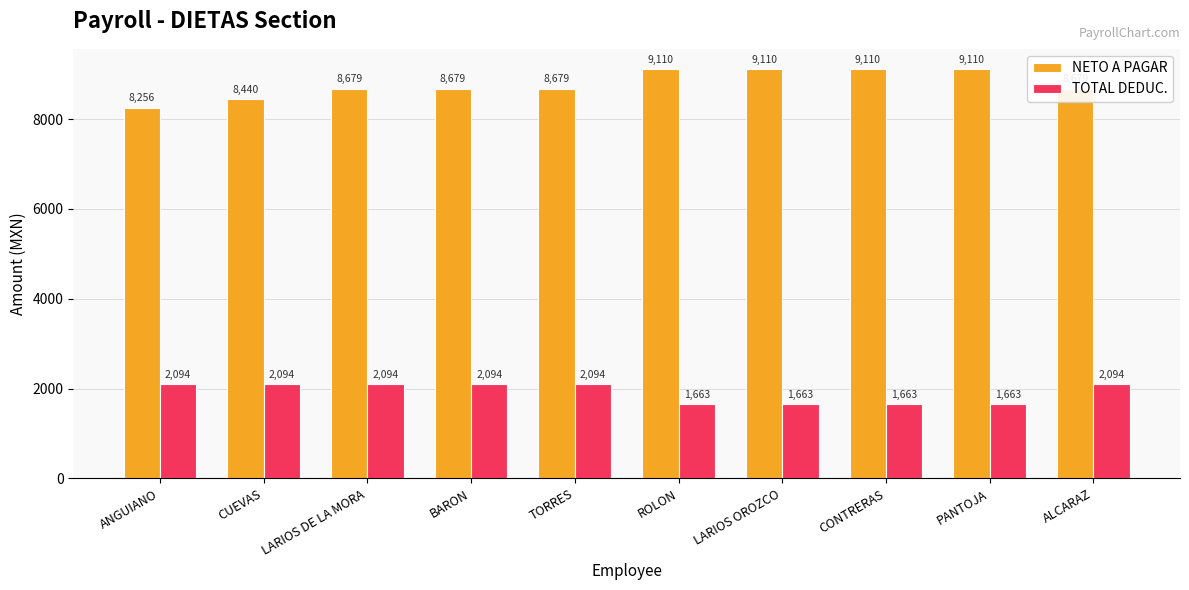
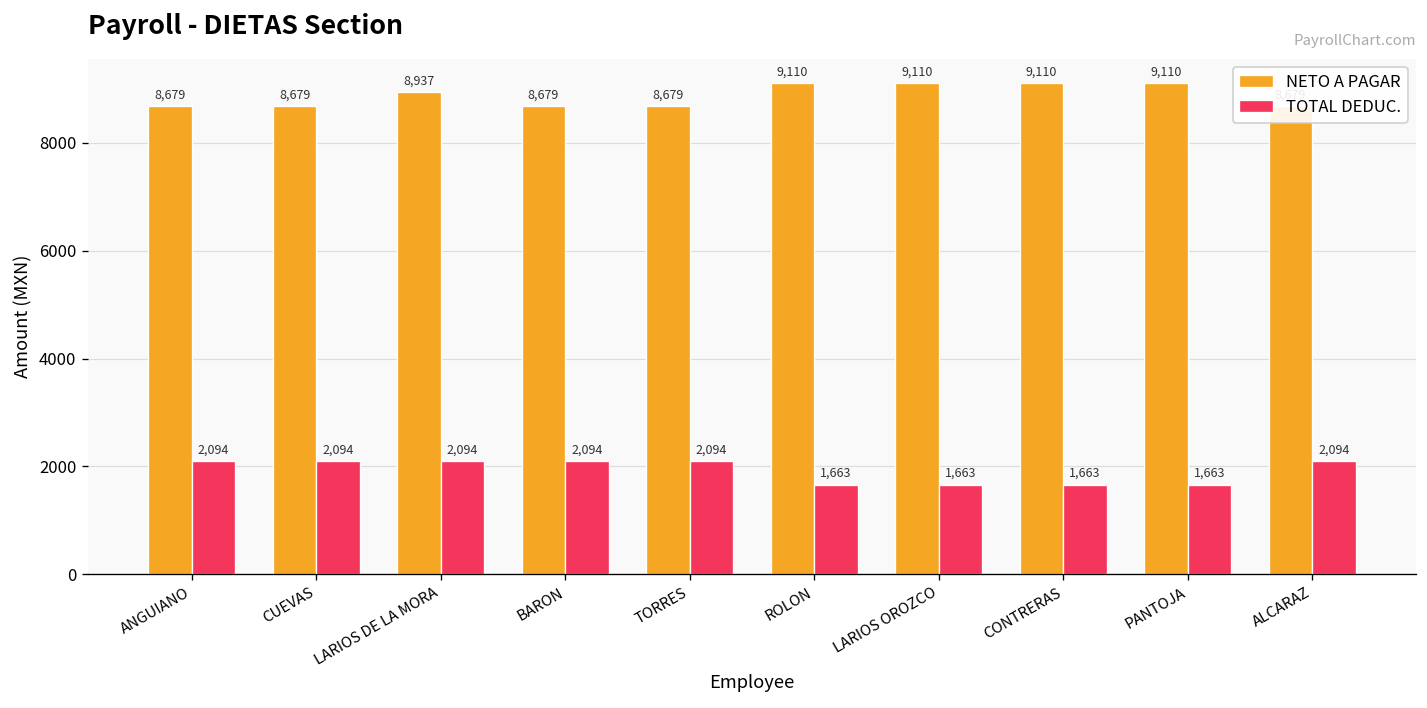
  {
    "NETO A PAGAR": {
-     "ANGUIANO": "8,256",
-     "CUEVAS": "8,440",
-     "LARIOS DE LA MORA": "8,679",
+     "ANGUIANO": "8,679",
+     "CUEVAS": "8,679",
+     "LARIOS DE LA MORA": "8,937",
      "BARON": "8,679",
      "TORRES": "8,679",
      "ROLON": "9,110",
      "LARIOS OROZCO": "9,110",
      "CONTRERAS": "9,110",
      "PANTOJA": "9,110"
    },
    "TOTAL DEDUC.": {
      "ANGUIANO": "2,094",
      "CUEVAS": "2,094",
      "LARIOS DE LA MORA": "2,094",
      "BARON": "2,094",
      "TORRES": "2,094",
      "ROLON": "1,663",
      "LARIOS OROZCO": "1,663",
      "CONTRERAS": "1,663",
      "PANTOJA": "1,663",
      "ALCARAZ": "2,094"
    }
  }
